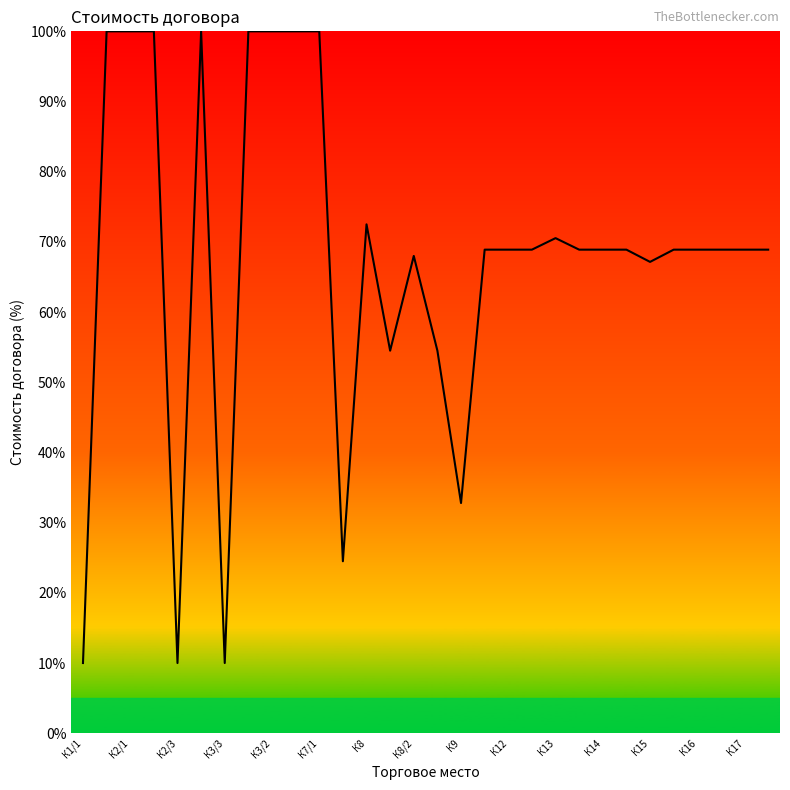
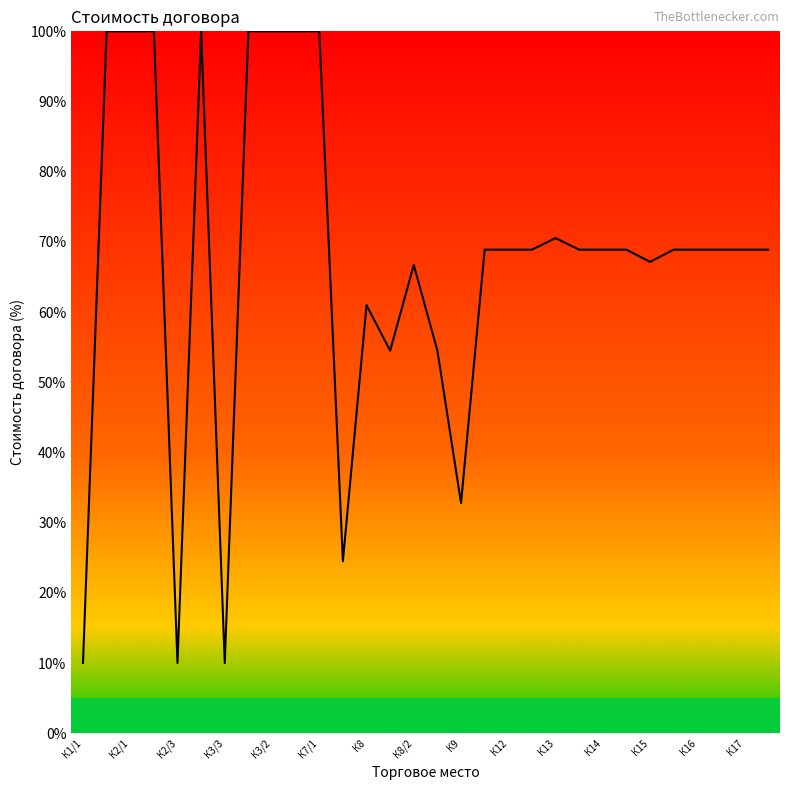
  {
    "К1/1": "10%",
    "К2/1": "100%",
    "К2/3": "10%",
    "К3/3": "10%",
    "К3/2": "100%",
    "К7/1": "100%",
-   "К8": "73%",
-   "К8/2": "68%",
+   "К8": "61%",
+   "К8/2": "67%",
    "К9": "33%",
    "К13": "71%",
    "К15": "67%"
  }
